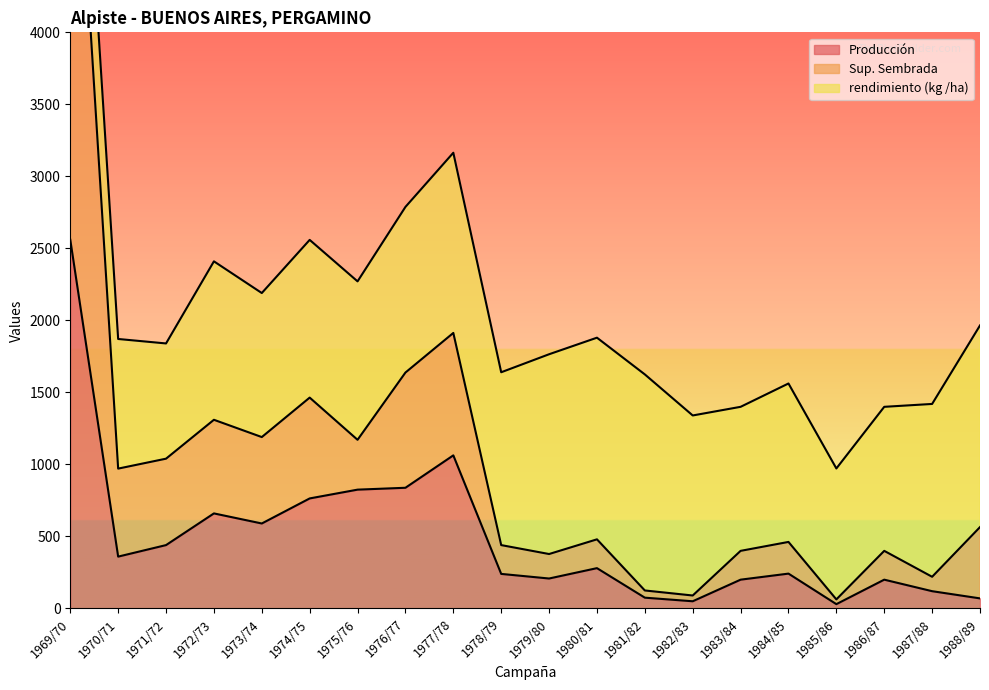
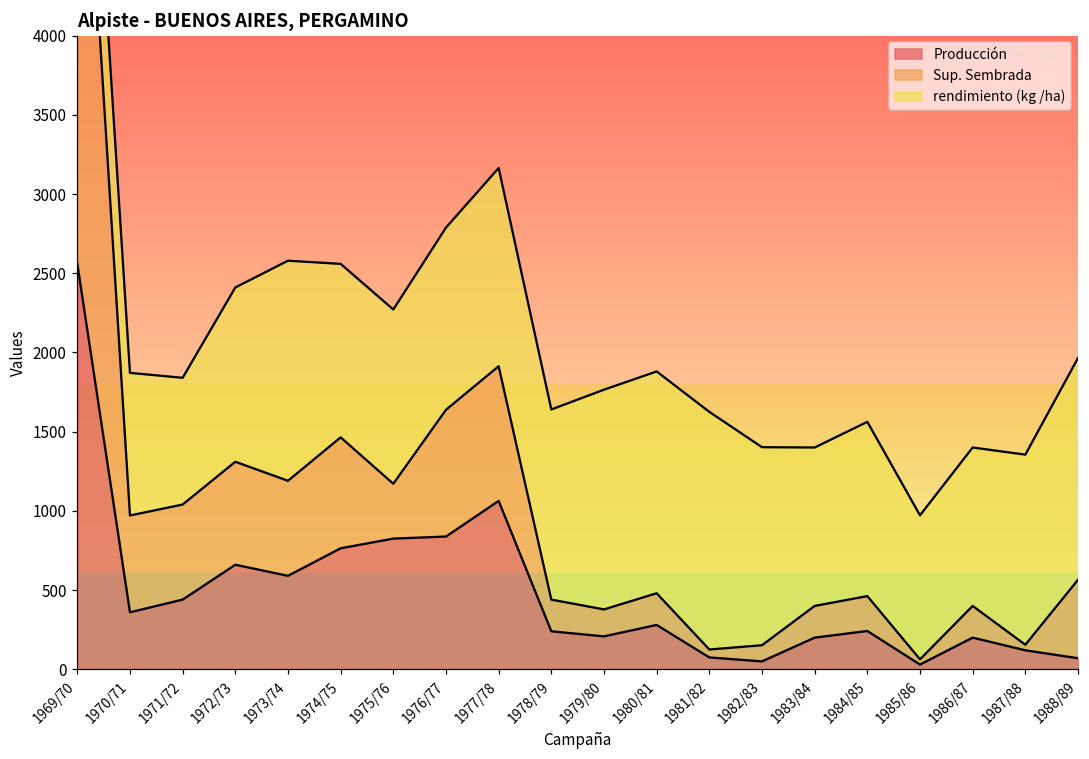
  {
    "Producción": {
      "1969/70": 2560,
      "1970/71": 360,
      "1971/72": 440,
      "1972/73": 660,
      "1973/74": 590,
      "1974/75": 760,
      "1975/76": 830,
      "1976/77": 840,
      "1977/78": 1060,
      "1978/79": 240,
      "1979/80": 210,
      "1980/81": 280,
      "1981/82": 80,
      "1982/83": 50,
      "1983/84": 200,
      "1984/85": 240,
      "1985/86": 30,
      "1986/87": 200,
      "1987/88": 120,
      "1988/89": 70
    },
    "Sup. Sembrada": {
      "1970/71": 610,
      "1971/72": 600,
      "1972/73": 650,
      "1973/74": 600,
      "1974/75": 700,
      "1975/76": 350,
      "1976/77": 800,
      "1977/78": 850,
      "1978/79": 200,
      "1979/80": 170,
      "1980/81": 200,
      "1981/82": 50,
-     "1982/83": 40,
+     "1982/83": 100,
      "1983/84": 200,
      "1984/85": 220,
      "1985/86": 30,
      "1986/87": 200,
-     "1987/88": 100,
+     "1987/88": 40,
      "1988/89": 500
    },
    "rendimiento (kg /ha)": {
      "1970/71": 900,
      "1971/72": 800,
      "1972/73": 1100,
-     "1973/74": 1000,
+     "1973/74": 1390,
      "1974/75": 1100,
      "1975/76": 1100,
      "1976/77": 1150,
      "1977/78": 1250,
      "1978/79": 1200,
      "1979/80": 1390,
      "1980/81": 1400,
      "1981/82": 1500,
      "1982/83": 1250,
      "1983/84": 1000,
      "1984/85": 1100,
      "1985/86": 910,
      "1986/87": 1000,
      "1987/88": 1200,
      "1988/89": 1400
    }
  }
